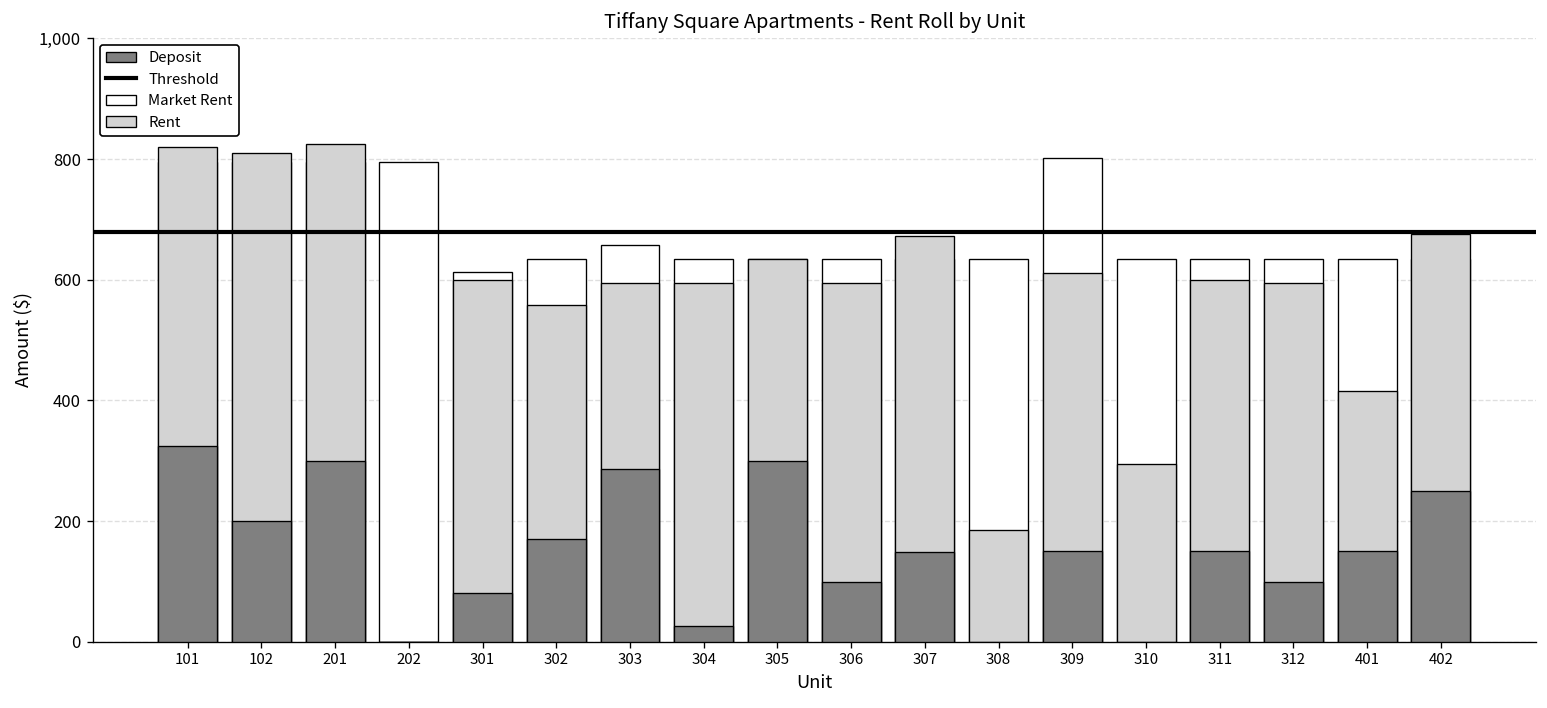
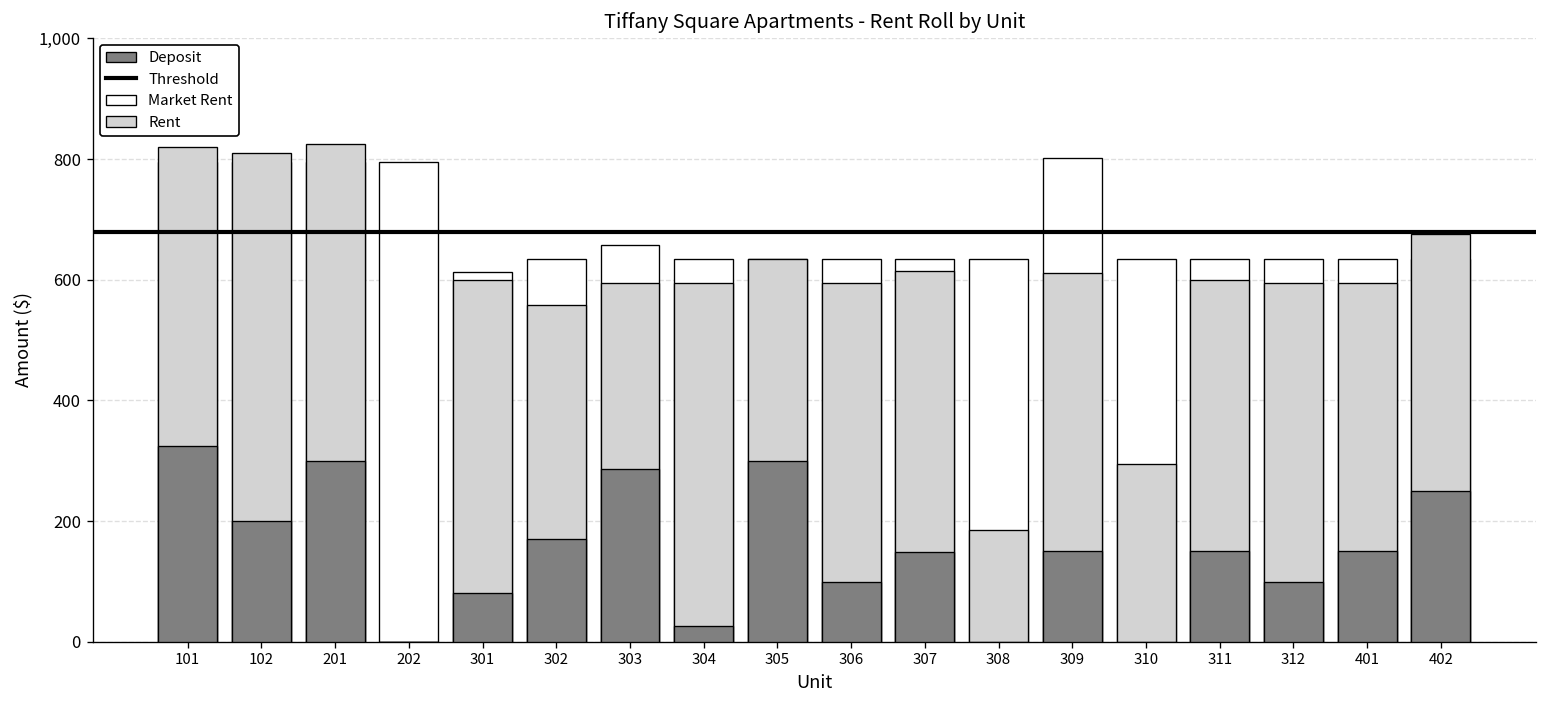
  {
    "Market Rent": {
      "202": 800,
      "301": 610,
      "302": 640,
      "303": 660,
      "304": 640,
      "305": 640,
      "306": 640,
      "308": 640,
      "309": 800,
      "310": 640,
      "311": 640,
      "312": 640,
      "401": 640
    },
    "Rent": {
      "101": 820,
      "102": 810,
      "201": 830,
      "202": 0,
      "305": 640,
-     "307": 670,
-     "401": 420,
+     "307": 620,
+     "401": 600,
      "402": 680
    },
    "Deposit": {
      "202": 0,
      "308": 0,
      "310": 0
    }
  }
